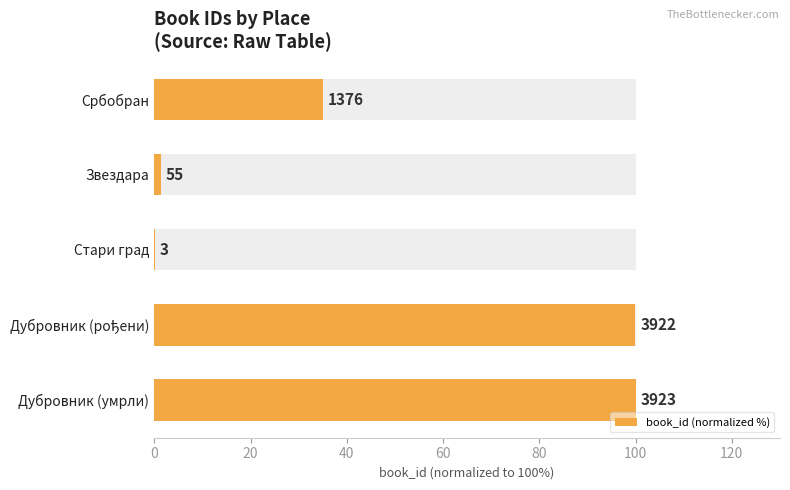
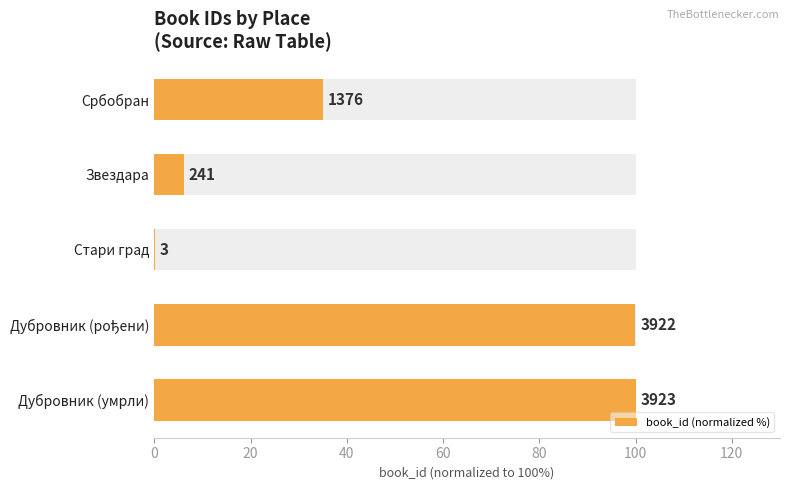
  {
    "book_id (normalized %)": {
-     "Звездара": 55
+     "Звездара": 241
    }
  }
